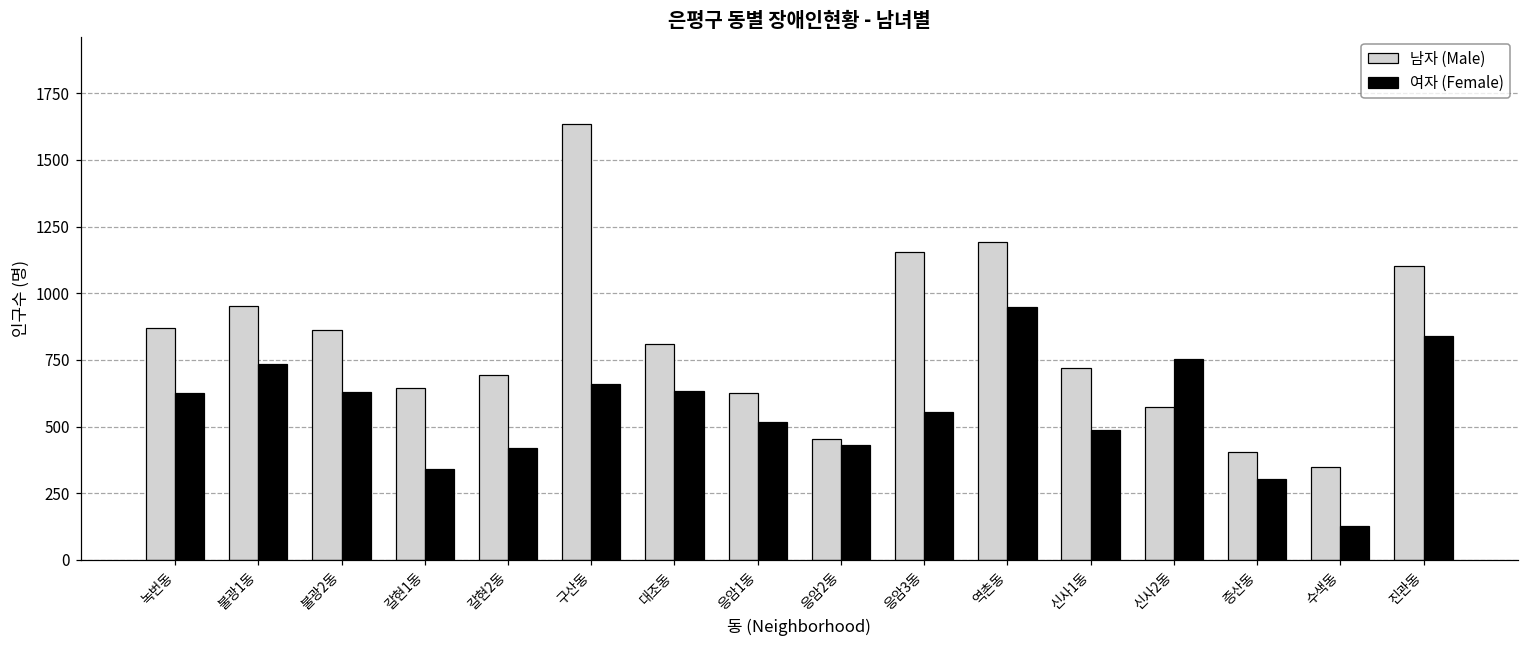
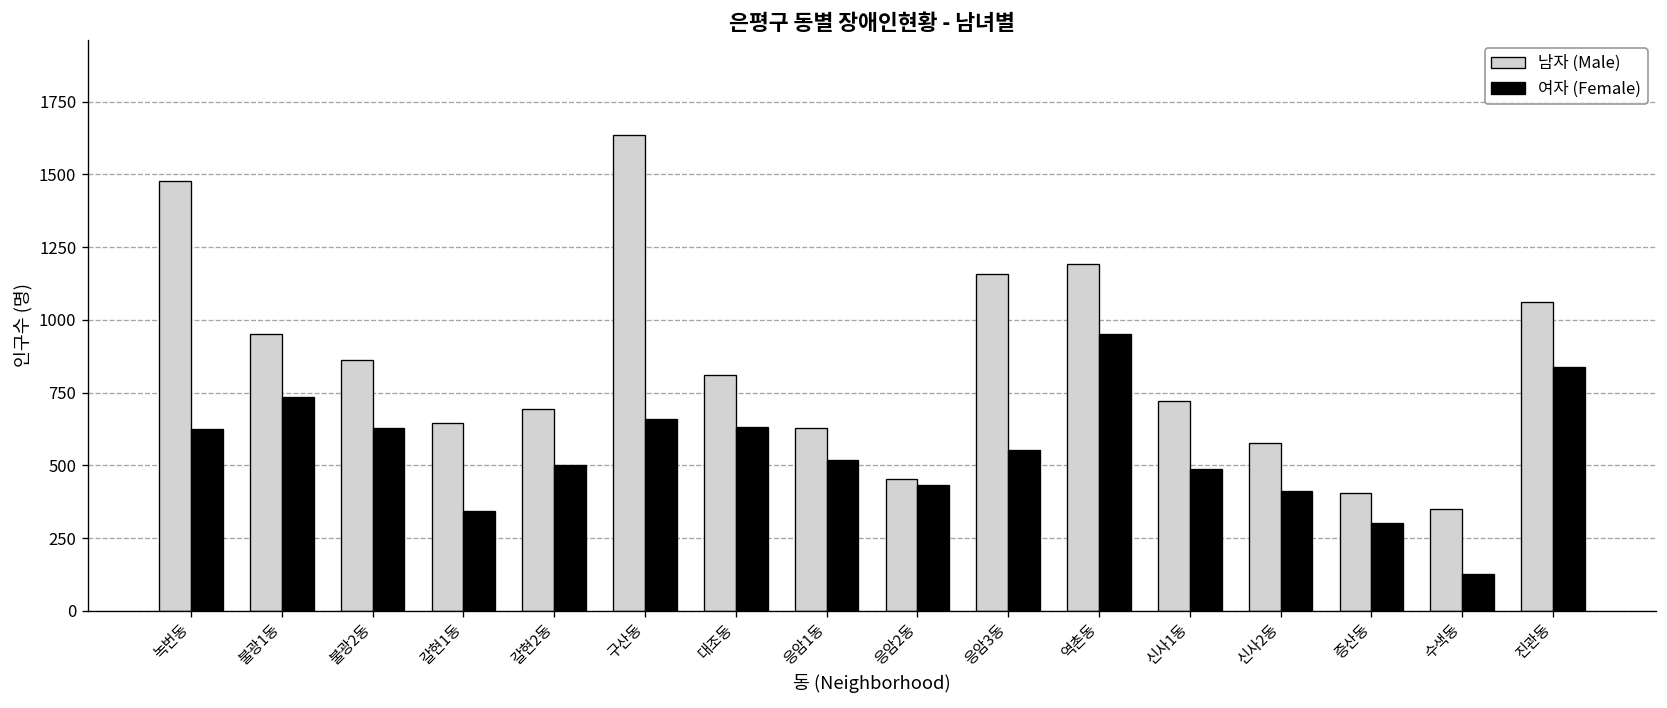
  {
    "남자 (Male)": {
-     "녹번동": 870,
+     "녹번동": 1480,
      "불광1동": 950,
      "불광2동": 860,
      "갈현1동": 650,
      "갈현2동": 700,
      "구산동": 1640,
      "대조동": 810,
      "응암1동": 630,
      "응암2동": 450,
      "응암3동": 1160,
      "역촌동": 1190,
      "신사1동": 720,
      "신사2동": 580,
      "증산동": 410,
      "수색동": 350,
-     "진관동": 1100
+     "진관동": 1060
    },
    "여자 (Female)": {
      "녹번동": 630,
      "불광1동": 730,
      "불광2동": 630,
      "갈현1동": 340,
-     "갈현2동": 420,
+     "갈현2동": 500,
      "구산동": 660,
      "대조동": 630,
      "응암1동": 520,
      "응암2동": 430,
      "응암3동": 550,
      "역촌동": 950,
      "신사1동": 490,
-     "신사2동": 760,
+     "신사2동": 410,
      "증산동": 300,
      "수색동": 130,
      "진관동": 840
    }
  }
